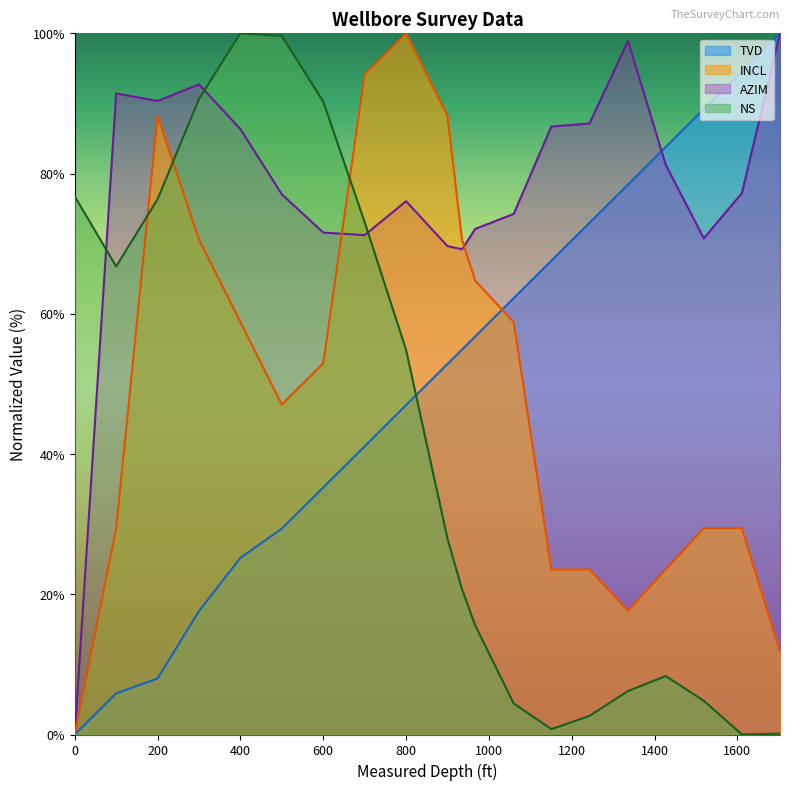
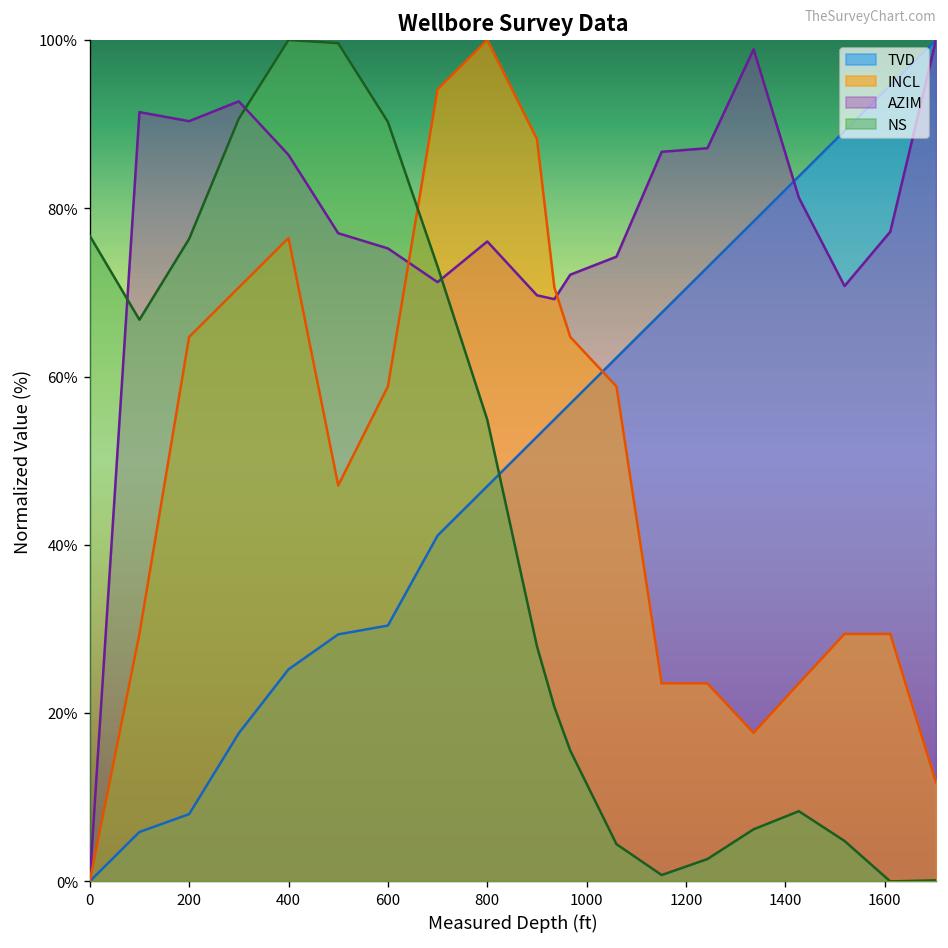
  {
    "TVD": {
      "200": "8%",
      "400": "25%",
-     "600": "35%",
+     "600": "30%",
      "800": "47%"
    },
    "INCL": {
-     "200": "88%",
-     "400": "59%",
-     "600": "53%",
+     "200": "65%",
+     "400": "76%",
+     "600": "59%",
      "800": "100%"
    },
    "AZIM": {
      "200": "90%",
      "400": "86%",
-     "600": "72%",
+     "600": "75%",
      "800": "76%"
    },
    "NS": {
      "0": "77%",
      "200": "76%",
      "400": "100%",
      "600": "90%",
      "800": "55%"
    }
  }
